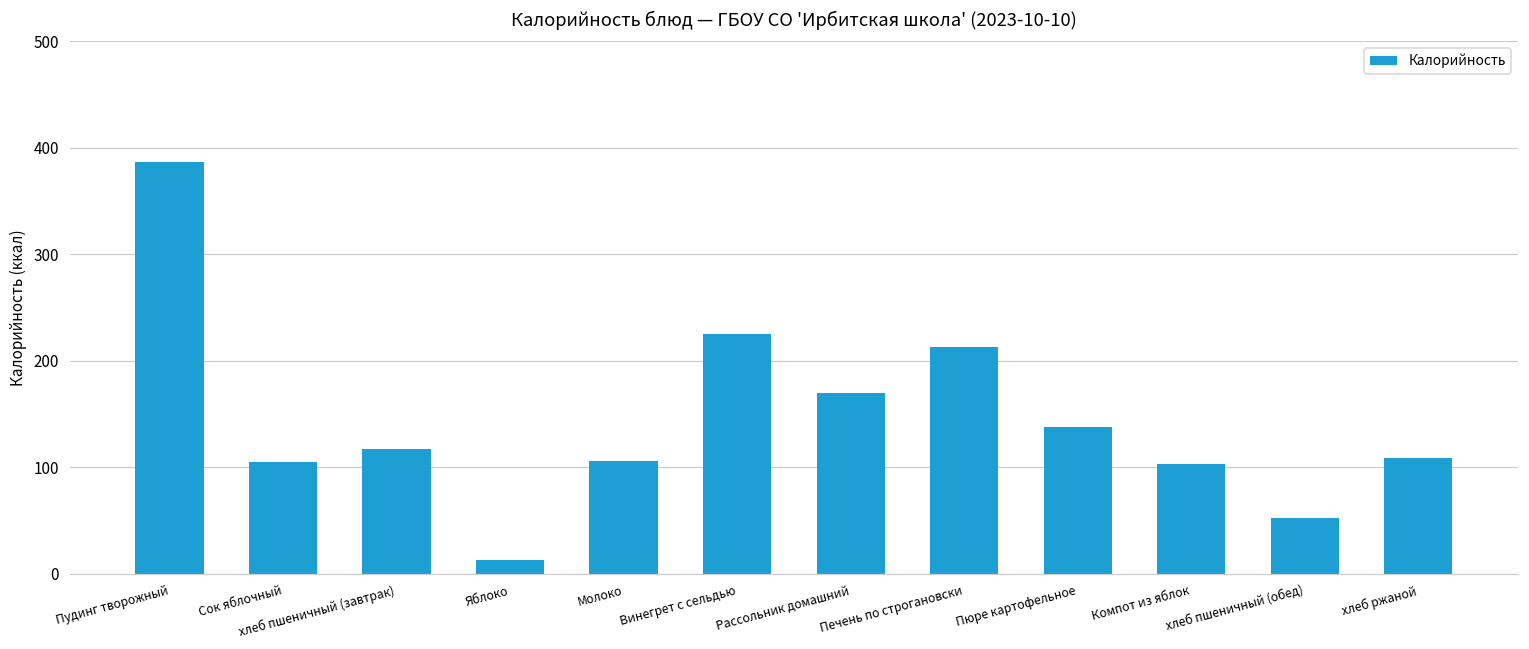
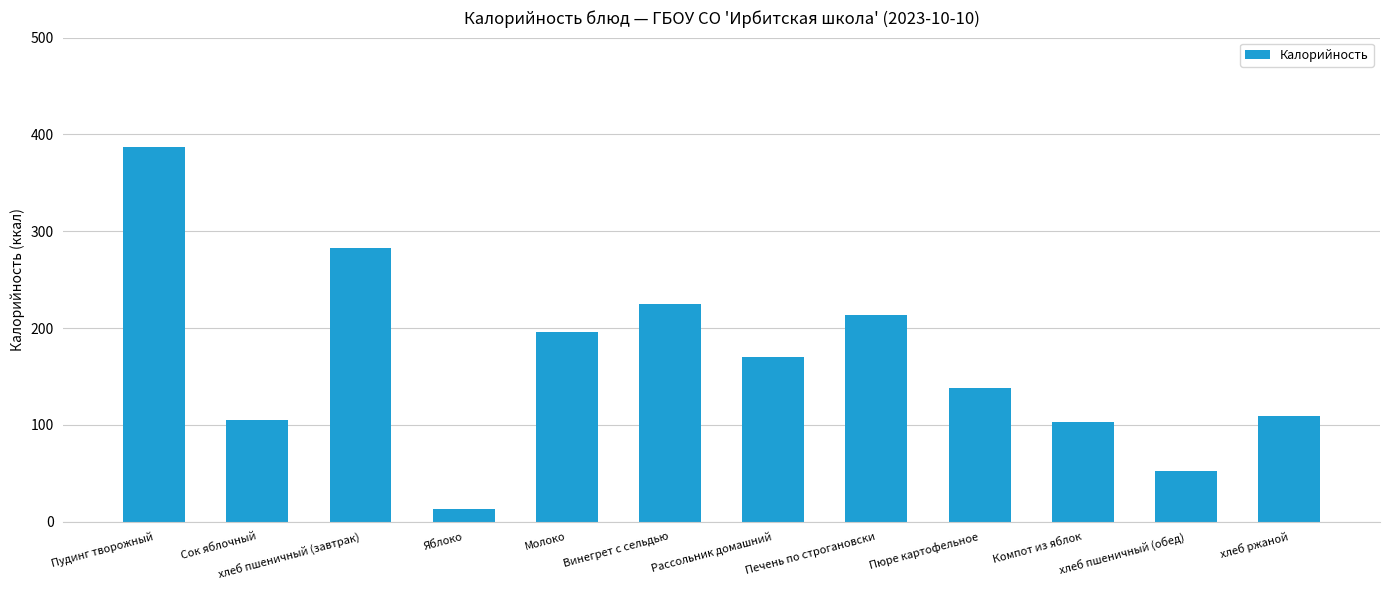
  {
    "Пудинг творожный": 390,
    "Сок яблочный": 110,
-   "хлеб пшеничный (завтрак)": 120,
+   "хлеб пшеничный (завтрак)": 280,
    "Яблоко": 10,
-   "Молоко": 110,
+   "Молоко": 200,
    "Винегрет с сельдью": 230,
    "Рассольник домашний": 170,
    "Печень по строгановски": 210,
    "Пюре картофельное": 140,
    "Компот из яблок": 100,
    "хлеб пшеничный (обед)": 50,
    "хлеб ржаной": 110
  }
